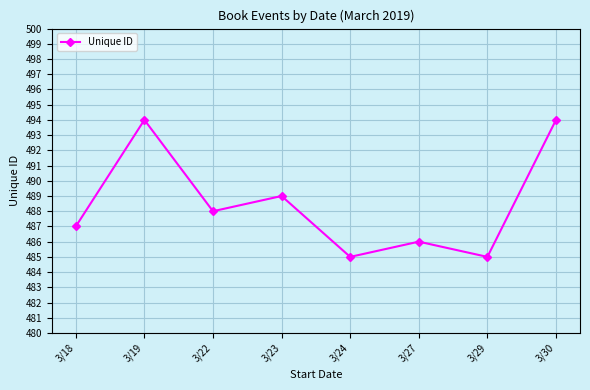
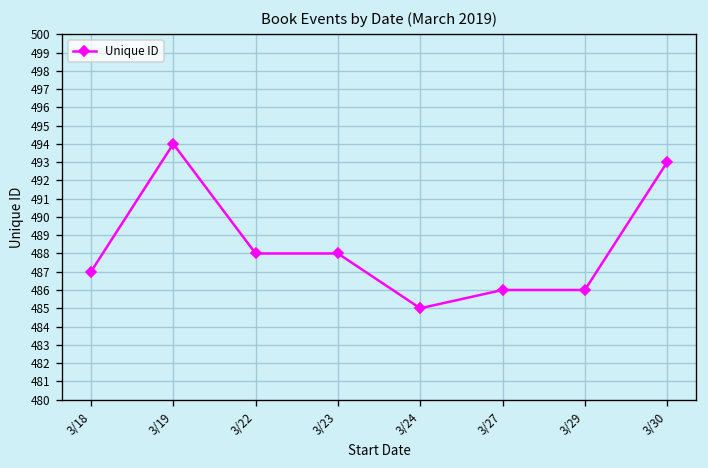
  {
    "3/18": 487,
    "3/19": 494,
    "3/22": 488,
-   "3/23": 489,
+   "3/23": 488,
    "3/24": 485,
    "3/27": 486,
-   "3/29": 485,
-   "3/30": 494
+   "3/29": 486,
+   "3/30": 493
  }
